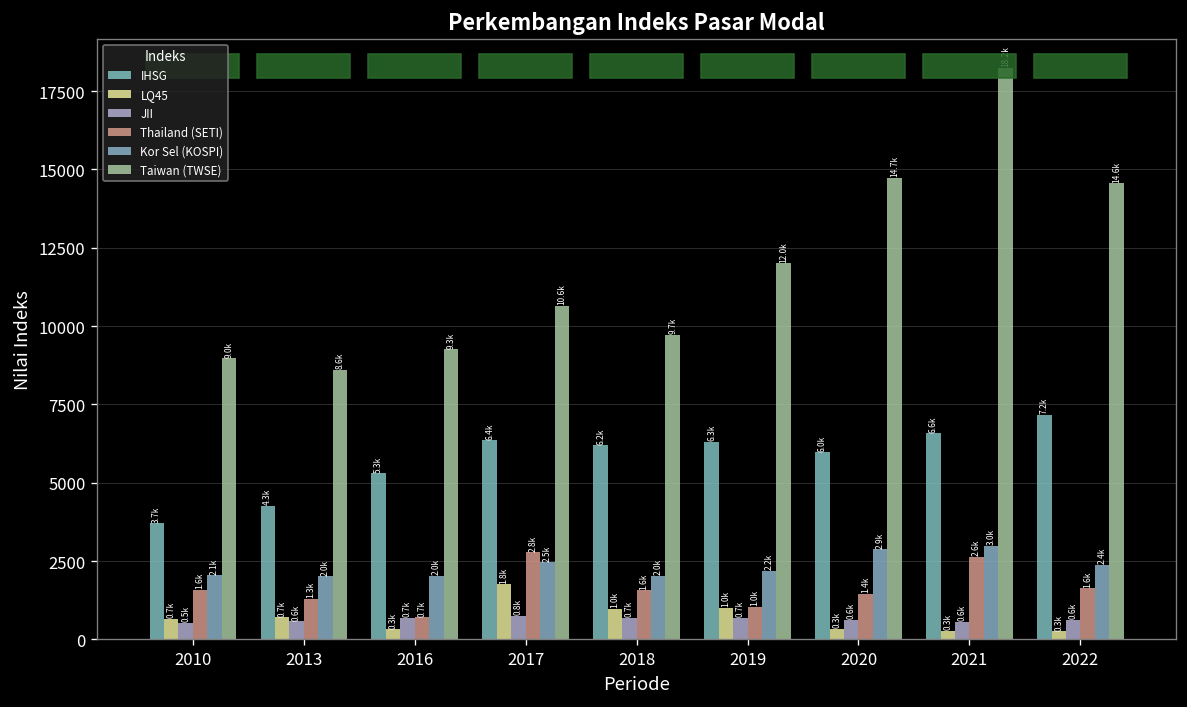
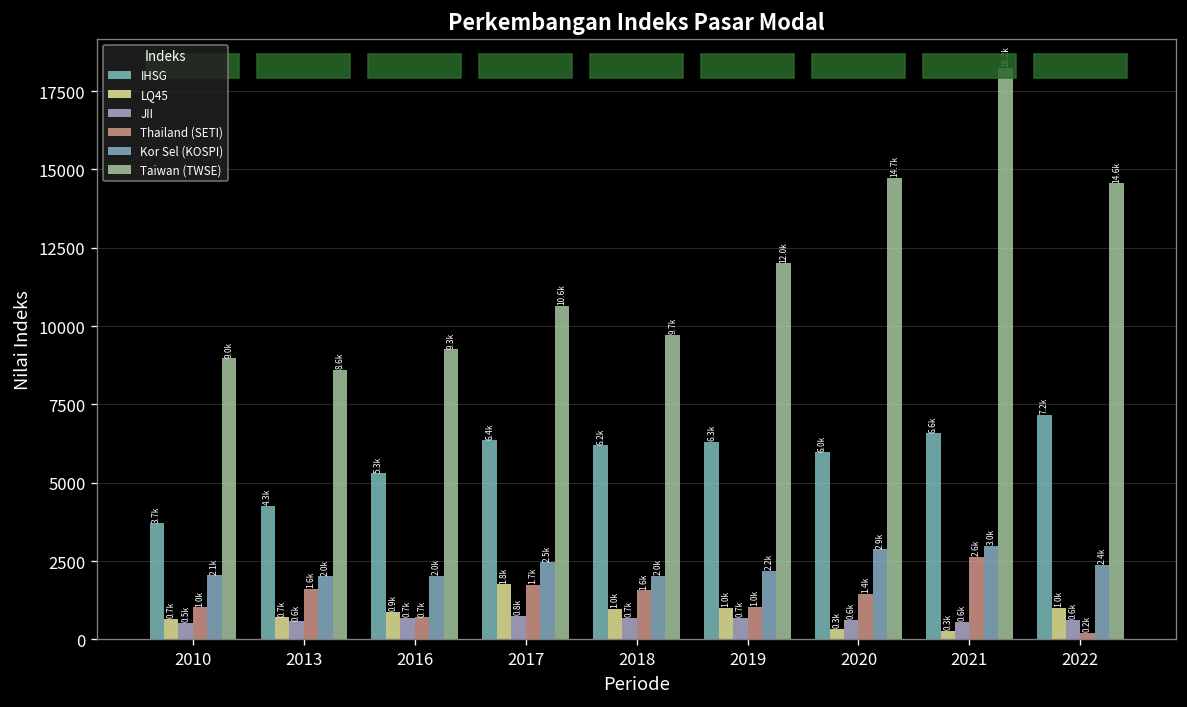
  {
    "LQ45": {
      "2010": "0.7k",
      "2013": "0.7k",
-     "2016": "0.3k",
+     "2016": "0.9k",
      "2017": "1.8k",
      "2018": "1.0k",
      "2019": "1.0k",
      "2020": "0.3k",
      "2021": "0.3k",
-     "2022": "0.3k"
+     "2022": "1.0k"
    },
    "Thailand (SETI)": {
-     "2010": "1.6k",
-     "2013": "1.3k",
+     "2010": "1.0k",
+     "2013": "1.6k",
      "2016": "0.7k",
-     "2017": "2.8k",
+     "2017": "1.7k",
      "2018": "1.6k",
      "2019": "1.0k",
      "2020": "1.4k",
      "2021": "2.6k",
-     "2022": "1.6k"
+     "2022": "0.2k"
    }
  }
